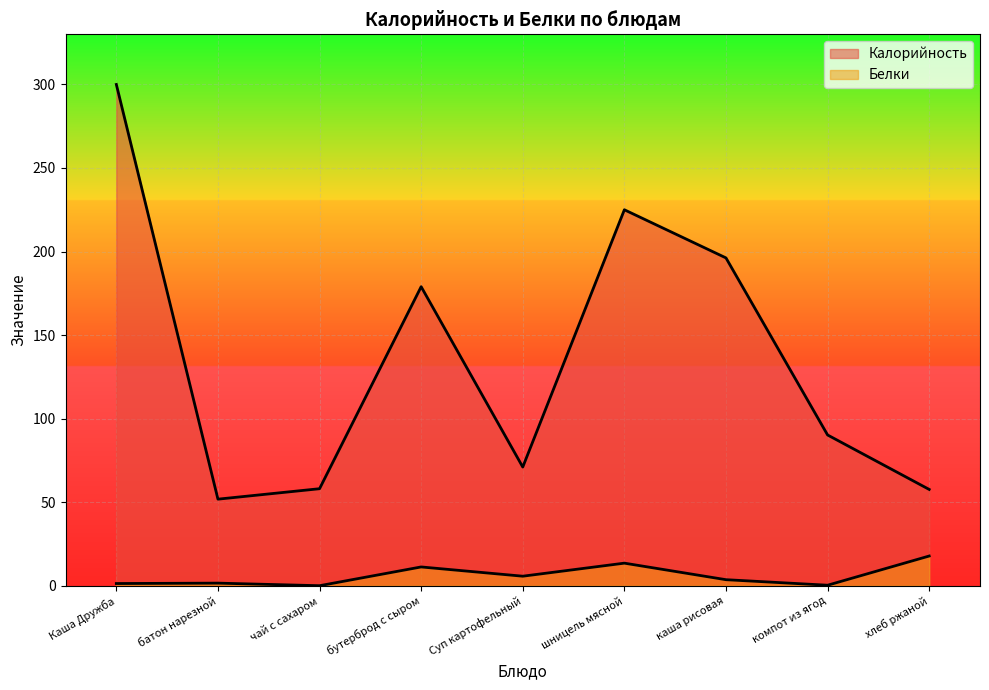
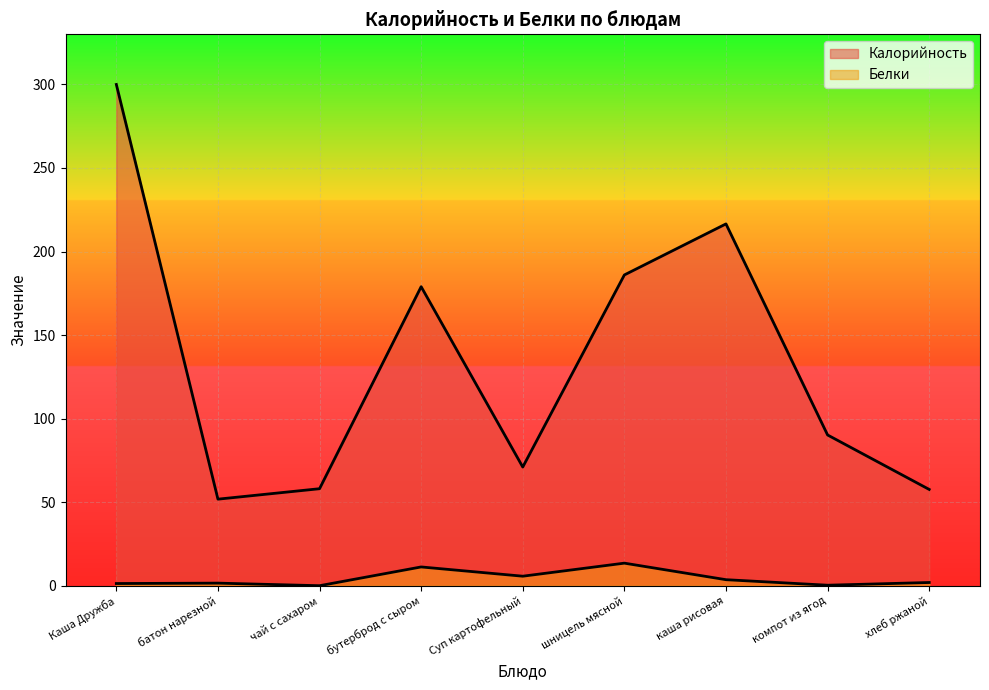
  {
    "Калорийность": {
      "Каша Дружба": 300,
      "батон нарезной": 52,
      "чай с сахаром": 58,
      "бутерброд с сыром": 179,
      "Суп картофельный": 71,
-     "шницель мясной": 225,
-     "каша рисовая": 196,
+     "шницель мясной": 186,
+     "каша рисовая": 217,
      "компот из ягод": 90,
      "хлеб ржаной": 58
    },
    "Белки": {
      "Каша Дружба": 1,
      "батон нарезной": 2,
      "чай с сахаром": 0,
      "бутерброд с сыром": 11,
      "Суп картофельный": 6,
      "шницель мясной": 14,
      "каша рисовая": 4,
      "компот из ягод": 0,
-     "хлеб ржаной": 18
+     "хлеб ржаной": 2
    }
  }
